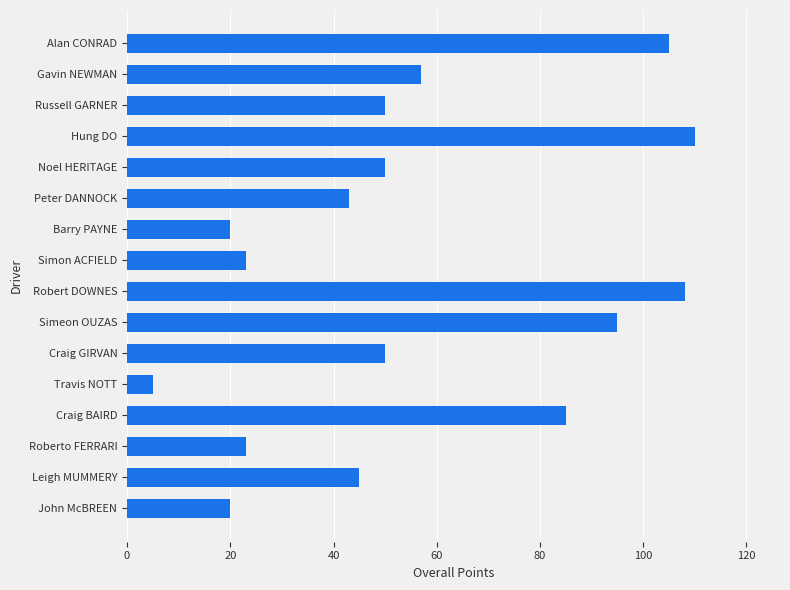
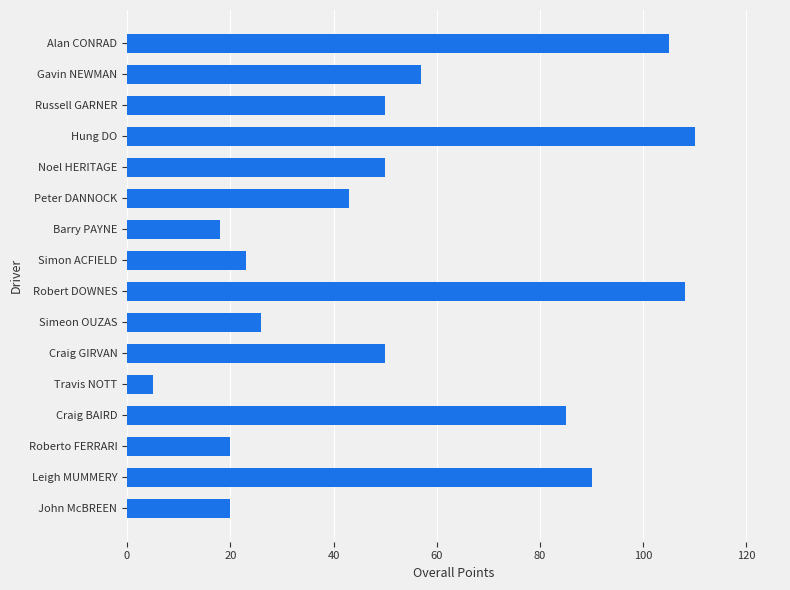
  {
    "Alan CONRAD": 105,
    "Gavin NEWMAN": 57,
    "Russell GARNER": 50,
    "Hung DO": 110,
    "Noel HERITAGE": 50,
    "Peter DANNOCK": 43,
-   "Barry PAYNE": 20,
+   "Barry PAYNE": 18,
    "Simon ACFIELD": 23,
    "Robert DOWNES": 108,
-   "Simeon OUZAS": 95,
+   "Simeon OUZAS": 26,
    "Craig GIRVAN": 50,
    "Travis NOTT": 5,
    "Craig BAIRD": 85,
-   "Roberto FERRARI": 23,
-   "Leigh MUMMERY": 45,
+   "Roberto FERRARI": 20,
+   "Leigh MUMMERY": 90,
    "John McBREEN": 20
  }
